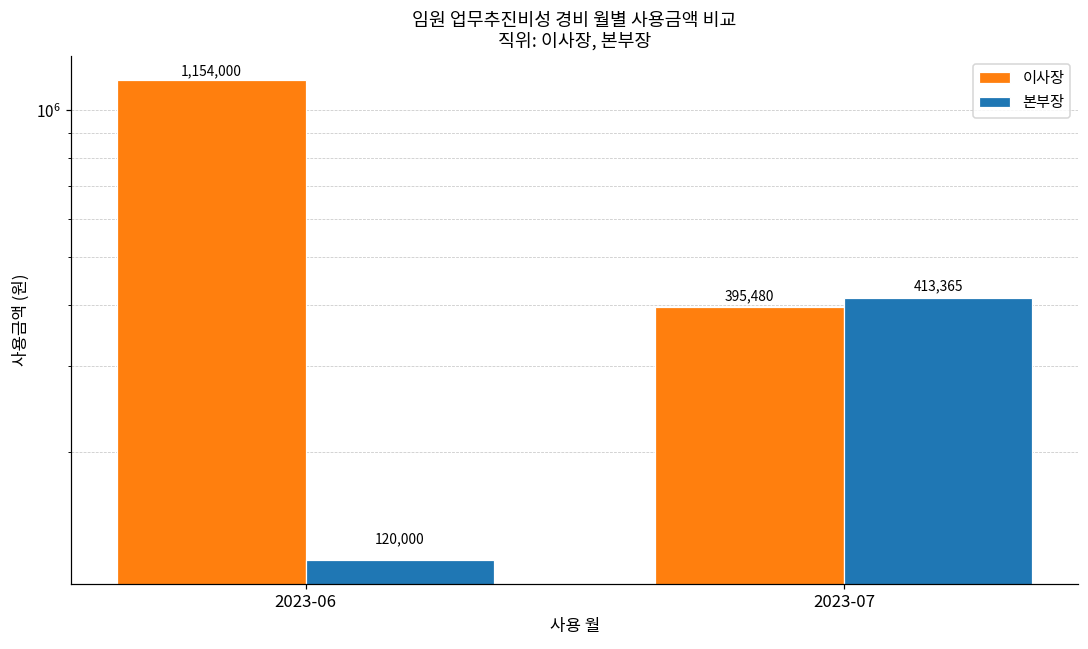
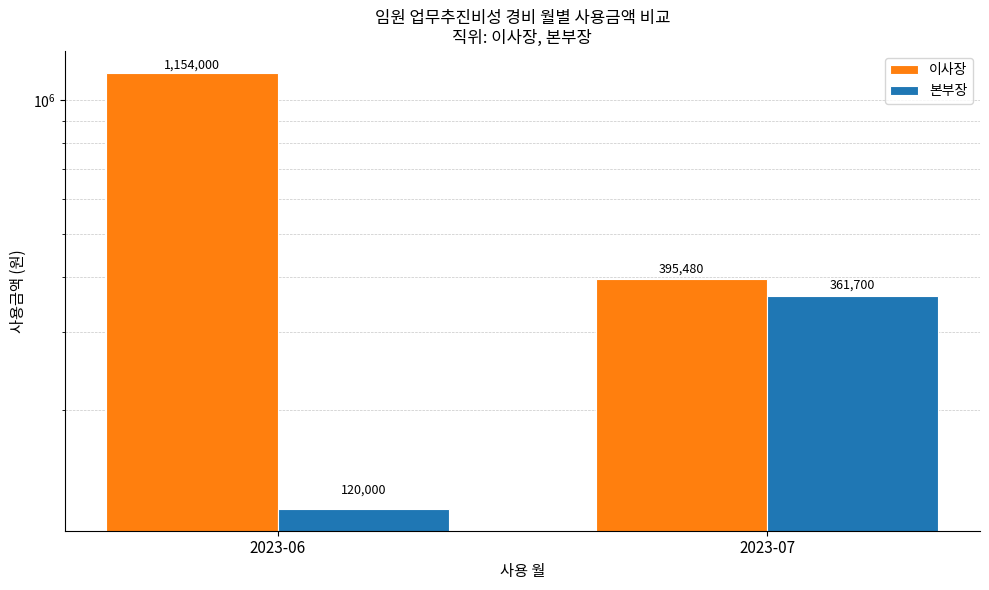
  {
    "이사장": {
      "2023-06": "1,154,000",
      "2023-07": "395,480"
    },
    "본부장": {
      "2023-06": "120,000",
-     "2023-07": "413,365"
+     "2023-07": "361,700"
    }
  }
